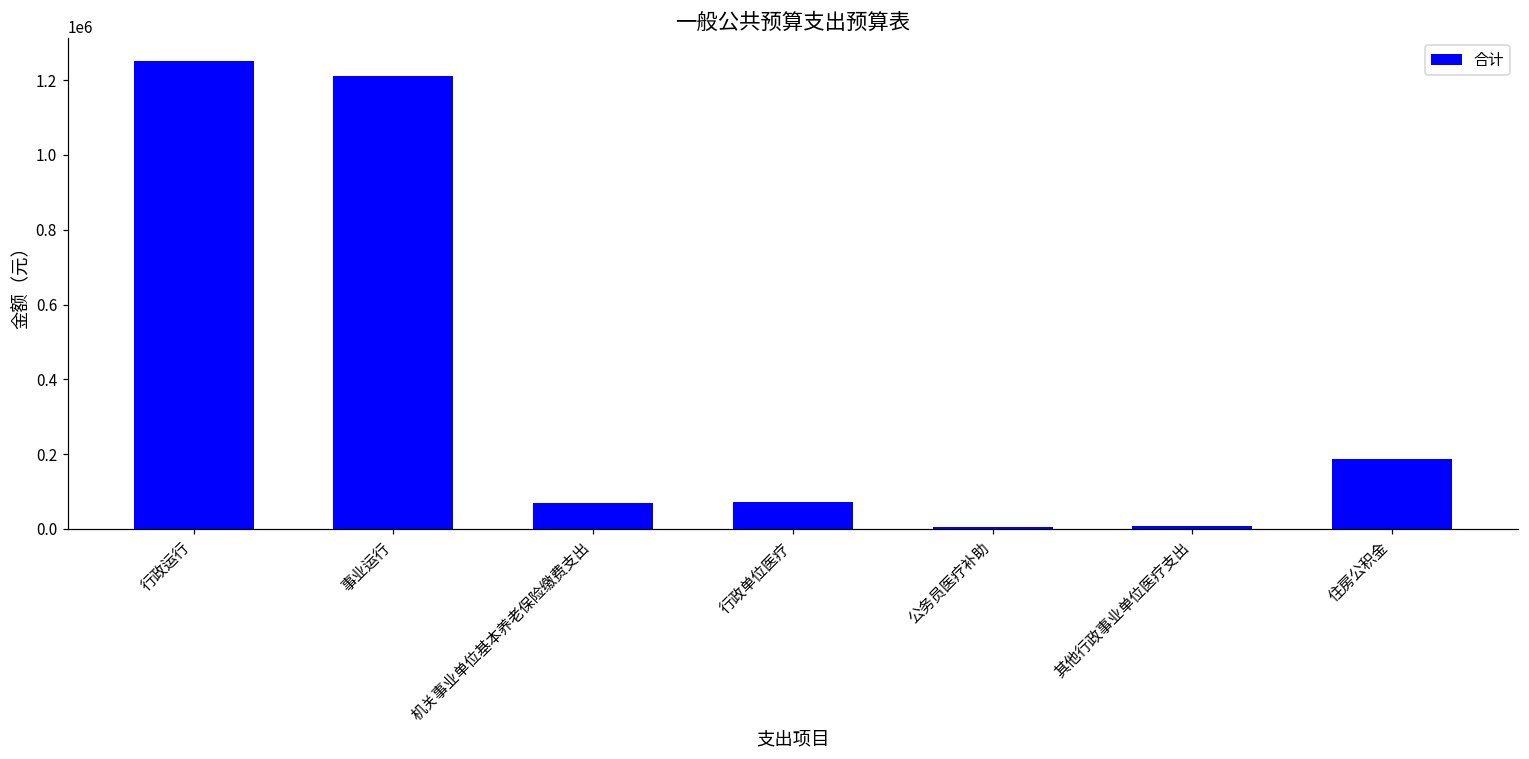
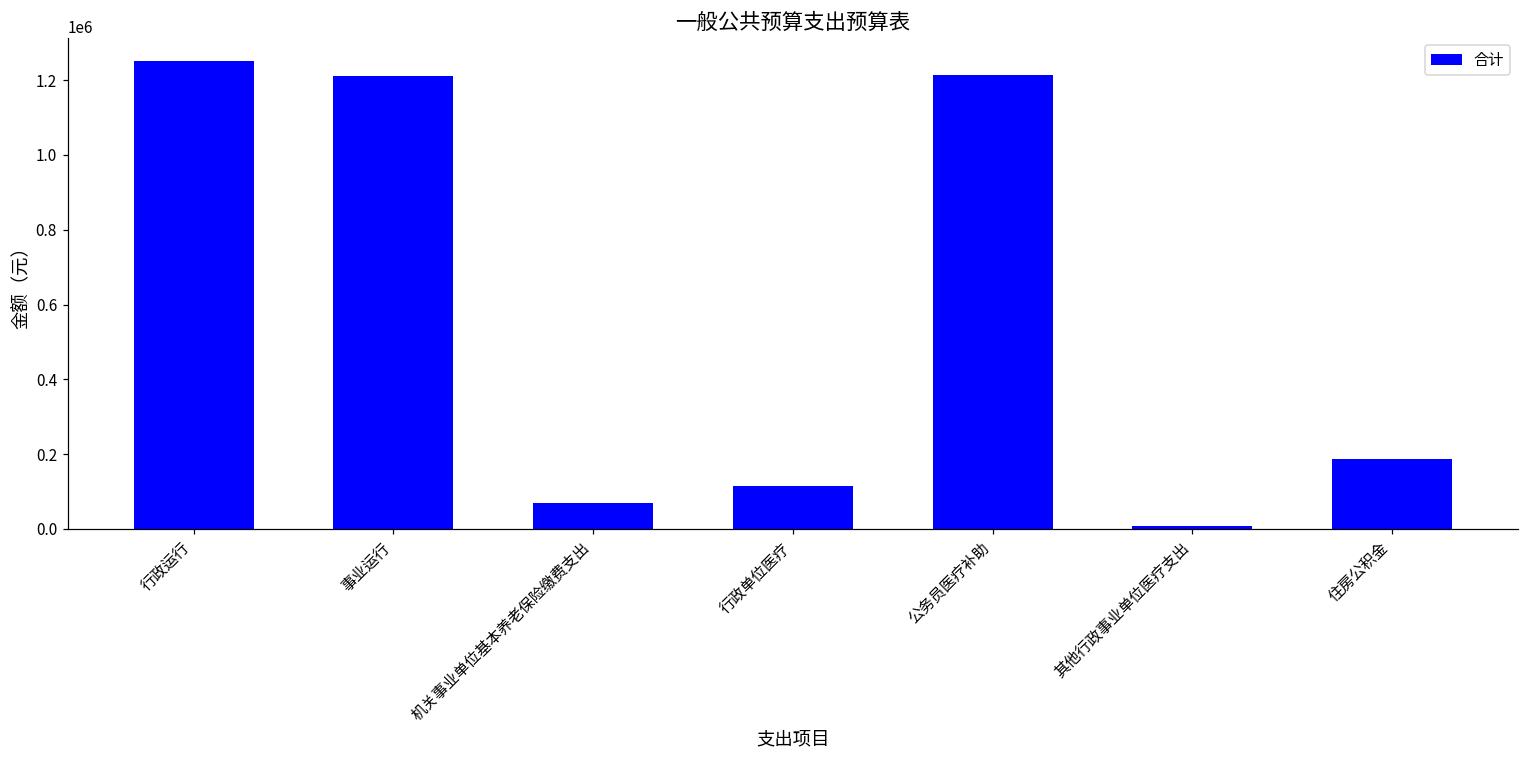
  {
    "行政运行": 1250000,
    "事业运行": 1210000,
    "机关事业单位基本养老保险缴费支出": 70000,
-   "行政单位医疗": 70000,
-   "公务员医疗补助": 10000,
+   "行政单位医疗": 120000,
+   "公务员医疗补助": 1210000,
    "其他行政事业单位医疗支出": 10000,
    "住房公积金": 190000
  }
